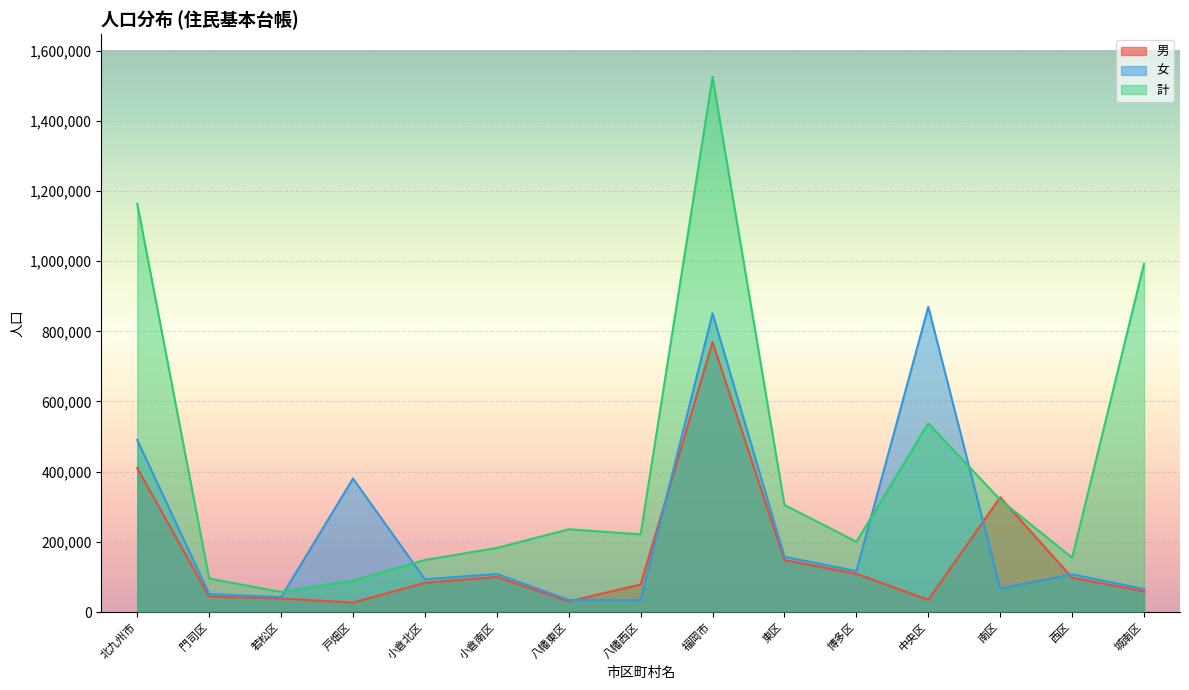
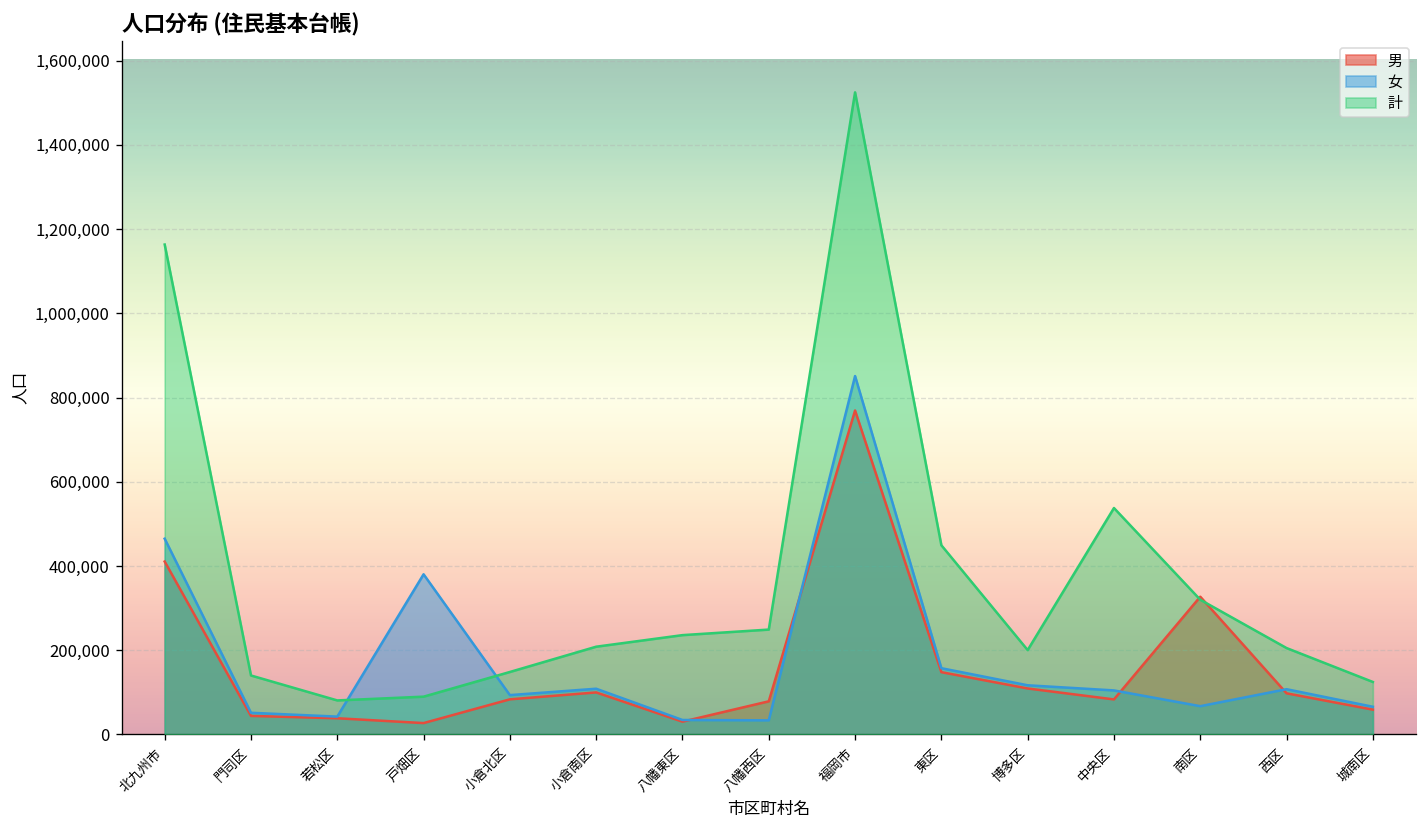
  {
    "男": {
      "北九州市": "410,000",
      "門司区": "40,000",
      "戸畑区": "30,000",
      "小倉北区": "80,000",
      "小倉南区": "100,000",
      "八幡西区": "80,000",
      "福岡市": "770,000",
      "東区": "150,000",
      "博多区": "110,000",
-     "中央区": "30,000",
+     "中央区": "80,000",
      "西区": "100,000"
    },
    "女": {
-     "北九州市": "490,000",
+     "北九州市": "460,000",
      "門司区": "50,000",
      "戸畑区": "380,000",
      "小倉北区": "90,000",
      "小倉南区": "110,000",
      "八幡西区": "30,000",
      "福岡市": "850,000",
      "東区": "160,000",
      "博多区": "120,000",
-     "中央区": "870,000",
+     "中央区": "100,000",
      "南区": "70,000",
      "西区": "110,000"
    },
    "計": {
      "北九州市": "1,160,000",
-     "門司区": "100,000",
-     "若松区": "60,000",
+     "門司区": "140,000",
+     "若松区": "80,000",
      "戸畑区": "90,000",
      "小倉北区": "150,000",
-     "小倉南区": "180,000",
+     "小倉南区": "210,000",
      "八幡東区": "240,000",
-     "八幡西区": "220,000",
+     "八幡西区": "250,000",
      "福岡市": "1,520,000",
-     "東区": "310,000",
+     "東区": "450,000",
      "博多区": "200,000",
      "中央区": "540,000",
-     "西区": "150,000",
-     "城南区": "990,000"
+     "西区": "210,000",
+     "城南区": "120,000"
    }
  }
